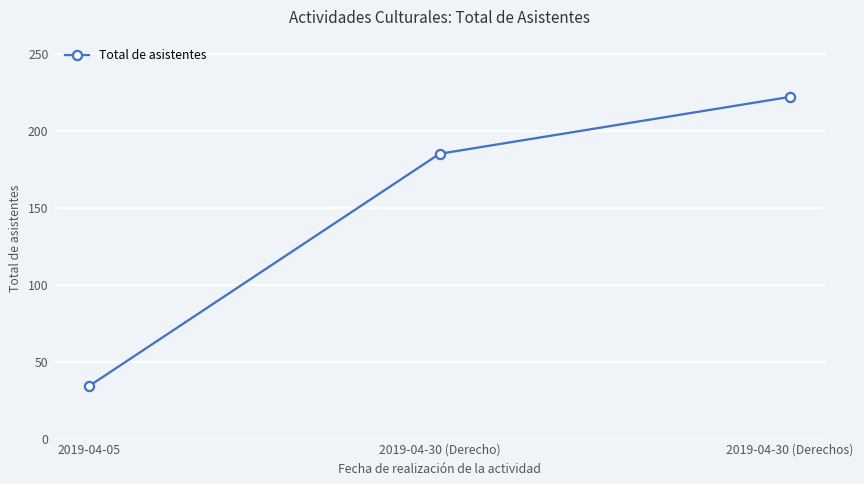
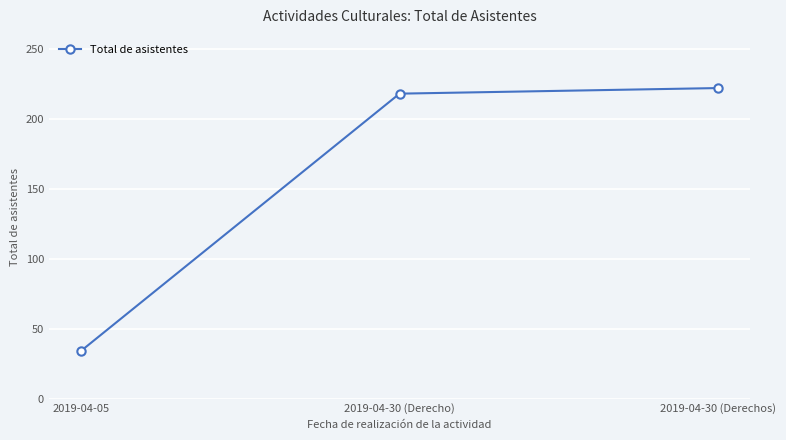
  {
    "2019-04-05": 34,
-   "2019-04-30 (Derecho)": 185,
+   "2019-04-30 (Derecho)": 218,
    "2019-04-30 (Derechos)": 222
  }
